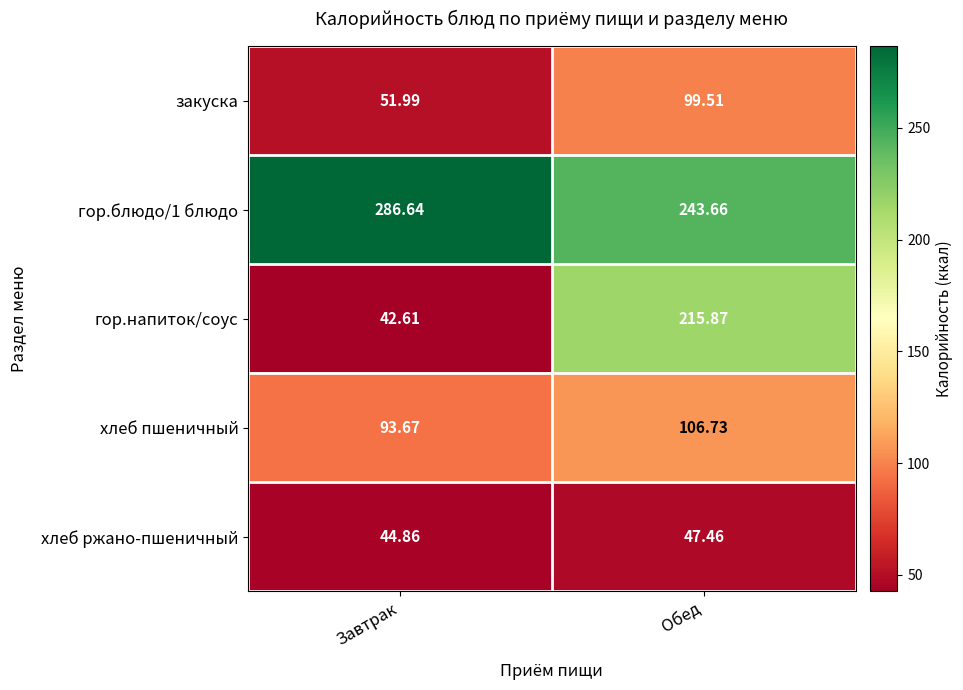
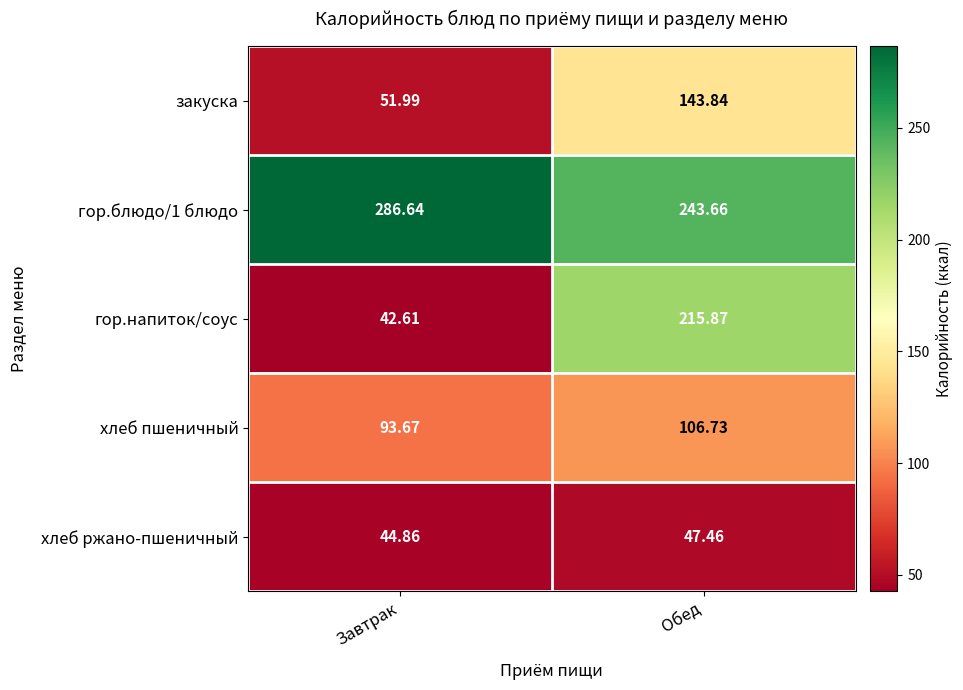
  {
    "закуска": {
      "Завтрак": 51.99,
-     "Обед": 99.51
+     "Обед": 143.84
    },
    "гор.блюдо/1 блюдо": {
      "Завтрак": 286.64,
      "Обед": 243.66
    },
    "гор.напиток/соус": {
      "Завтрак": 42.61,
      "Обед": 215.87
    },
    "хлеб пшеничный": {
      "Завтрак": 93.67,
      "Обед": 106.73
    },
    "хлеб ржано-пшеничный": {
      "Завтрак": 44.86,
      "Обед": 47.46
    }
  }
